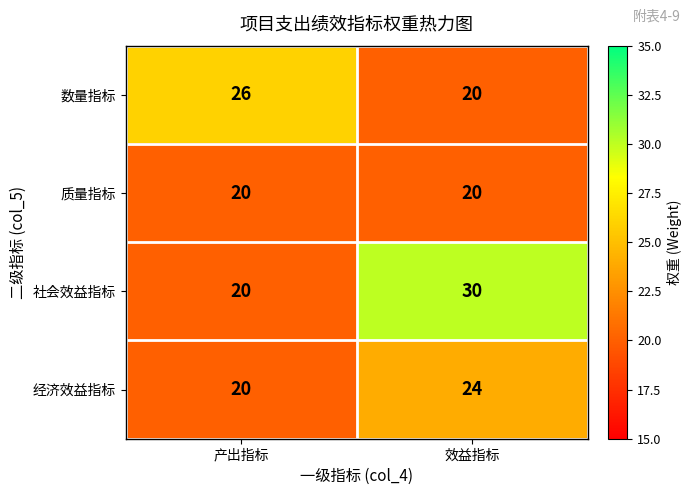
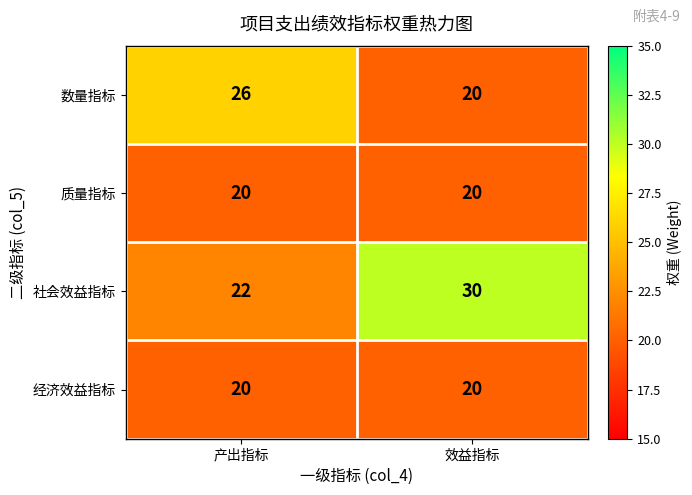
  {
    "数量指标": {
      "产出指标": 26,
      "效益指标": 20
    },
    "质量指标": {
      "产出指标": 20,
      "效益指标": 20
    },
    "社会效益指标": {
-     "产出指标": 20,
+     "产出指标": 22,
      "效益指标": 30
    },
    "经济效益指标": {
      "产出指标": 20,
-     "效益指标": 24
+     "效益指标": 20
    }
  }
